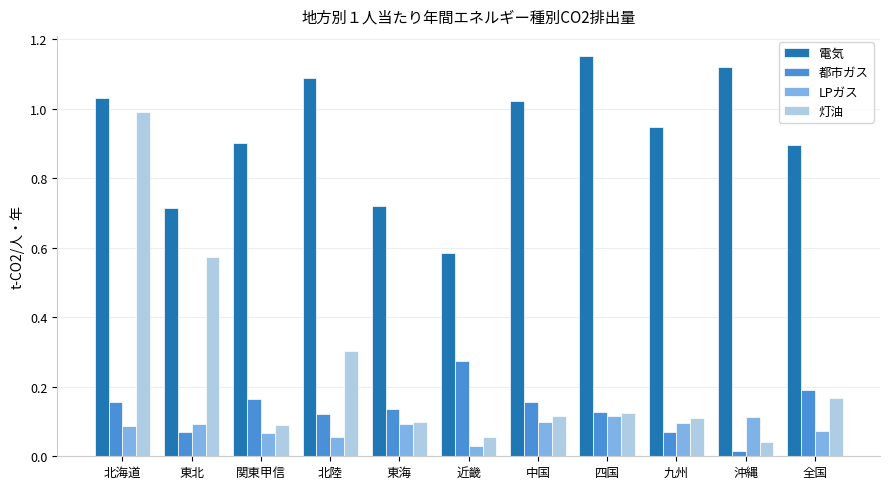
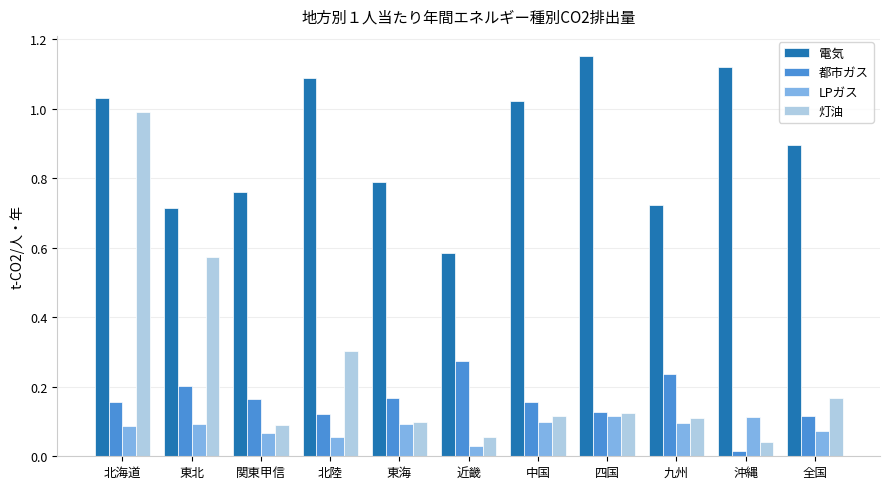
  {
    "電気": {
      "北海道": 1.03,
      "東北": 0.71,
-     "関東甲信": 0.90,
+     "関東甲信": 0.76,
      "北陸": 1.09,
-     "東海": 0.72,
+     "東海": 0.79,
      "近畿": 0.59,
      "中国": 1.02,
      "四国": 1.15,
-     "九州": 0.95,
+     "九州": 0.72,
      "沖縄": 1.12,
      "全国": 0.89
    },
    "都市ガス": {
      "北海道": 0.16,
-     "東北": 0.07,
+     "東北": 0.20,
      "関東甲信": 0.17,
      "北陸": 0.12,
-     "東海": 0.14,
+     "東海": 0.17,
      "近畿": 0.28,
      "中国": 0.16,
      "四国": 0.13,
-     "九州": 0.07,
+     "九州": 0.24,
      "沖縄": 0.02,
-     "全国": 0.19
+     "全国": 0.12
    }
  }
